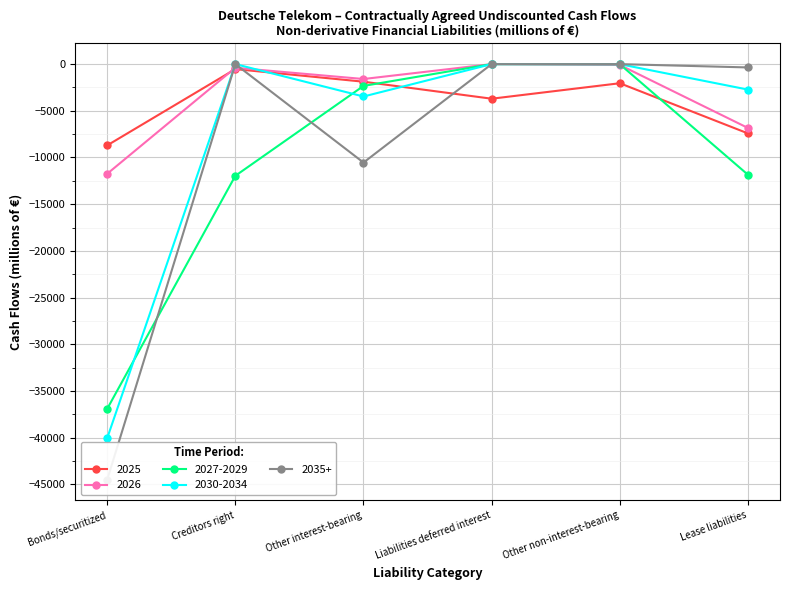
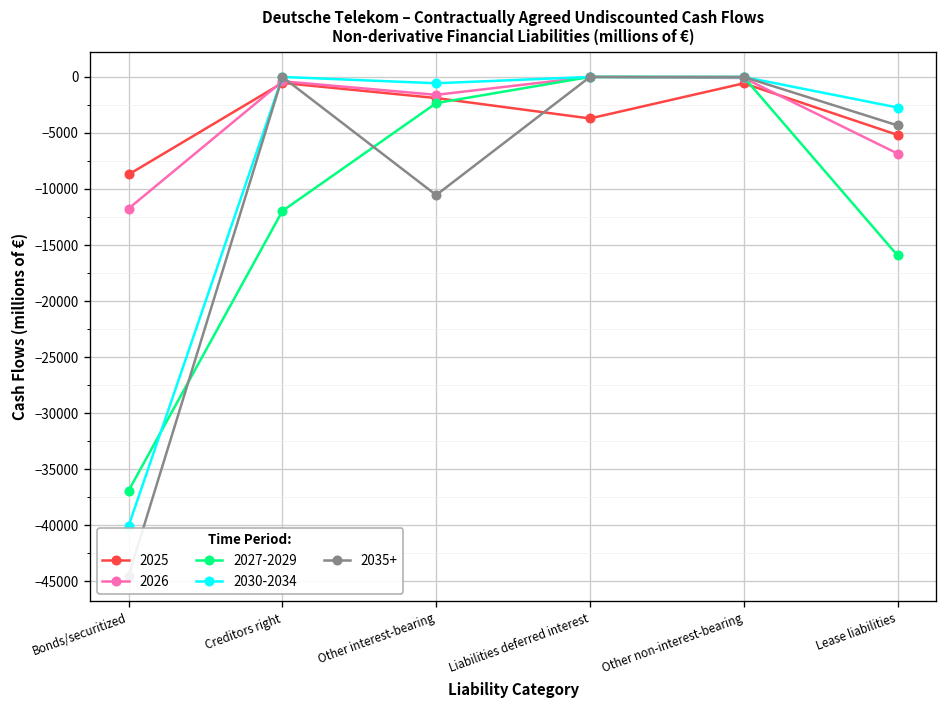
  {
    "2025": {
      "Bonds/securitized": -9000,
      "Other interest-bearing": -2000,
      "Liabilities deferred interest": -4000,
-     "Other non-interest-bearing": -2000,
-     "Lease liabilities": -7000
+     "Other non-interest-bearing": -1000,
+     "Lease liabilities": -5000
    },
    "2026": {
      "Bonds/securitized": -12000,
      "Other interest-bearing": -2000,
      "Lease liabilities": -7000
    },
    "2027-2029": {
      "Bonds/securitized": -37000,
      "Creditors right": -12000,
      "Other interest-bearing": -2000,
-     "Lease liabilities": -12000
+     "Lease liabilities": -16000
    },
    "2030-2034": {
      "Bonds/securitized": -40000,
-     "Other interest-bearing": -3000,
+     "Other interest-bearing": -1000,
      "Lease liabilities": -3000
    },
    "2035+": {
      "Other interest-bearing": -11000,
-     "Lease liabilities": 0
+     "Lease liabilities": -4000
    }
  }
